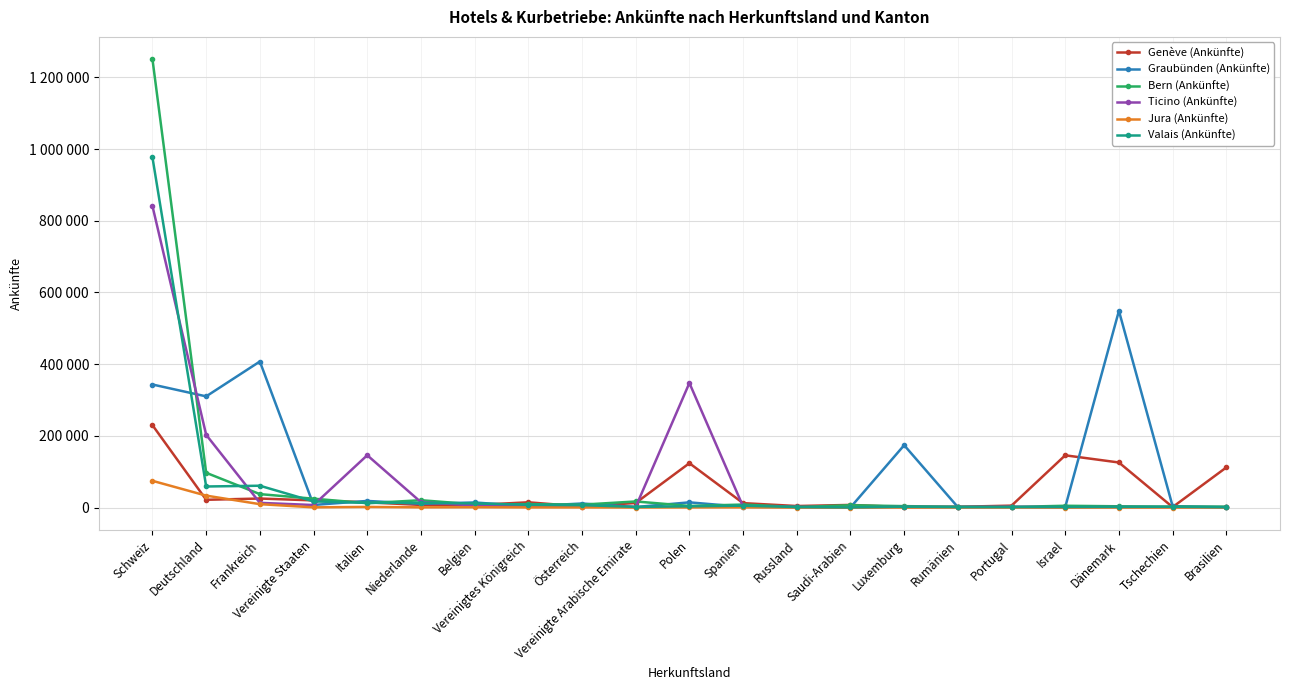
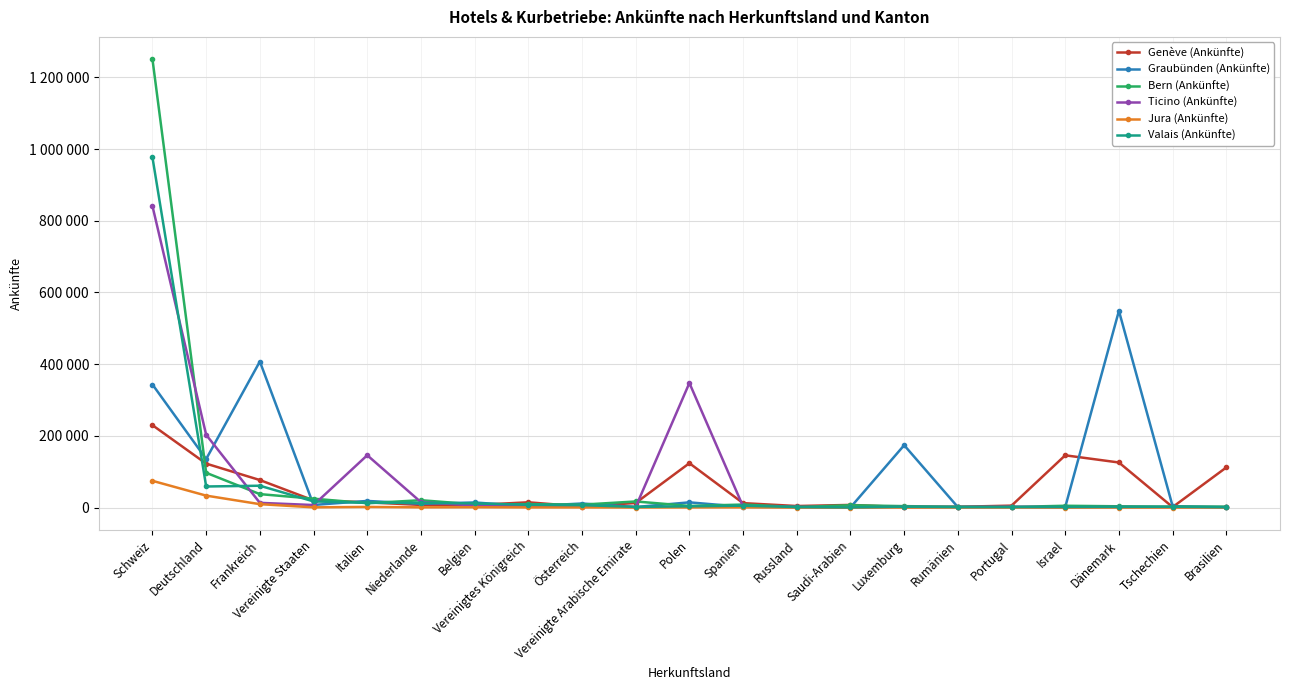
  {
    "Genève (Ankünfte)": {
      "Schweiz": 230000,
-     "Deutschland": 20000,
-     "Frankreich": 30000,
+     "Deutschland": 120000,
+     "Frankreich": 80000,
      "Polen": 120000,
      "Israel": 150000,
      "Dänemark": 130000,
      "Brasilien": 110000
    },
    "Graubünden (Ankünfte)": {
      "Schweiz": 340000,
-     "Deutschland": 310000,
+     "Deutschland": 140000,
      "Frankreich": 410000,
      "Polen": 10000,
      "Luxemburg": 170000,
      "Dänemark": 550000
    },
    "Ticino (Ankünfte)": {
      "Schweiz": 840000,
      "Deutschland": 200000,
      "Italien": 150000,
      "Polen": 350000
    },
    "Jura (Ankünfte)": {
      "Schweiz": 70000,
      "Deutschland": 30000,
      "Italien": 0
    }
  }
